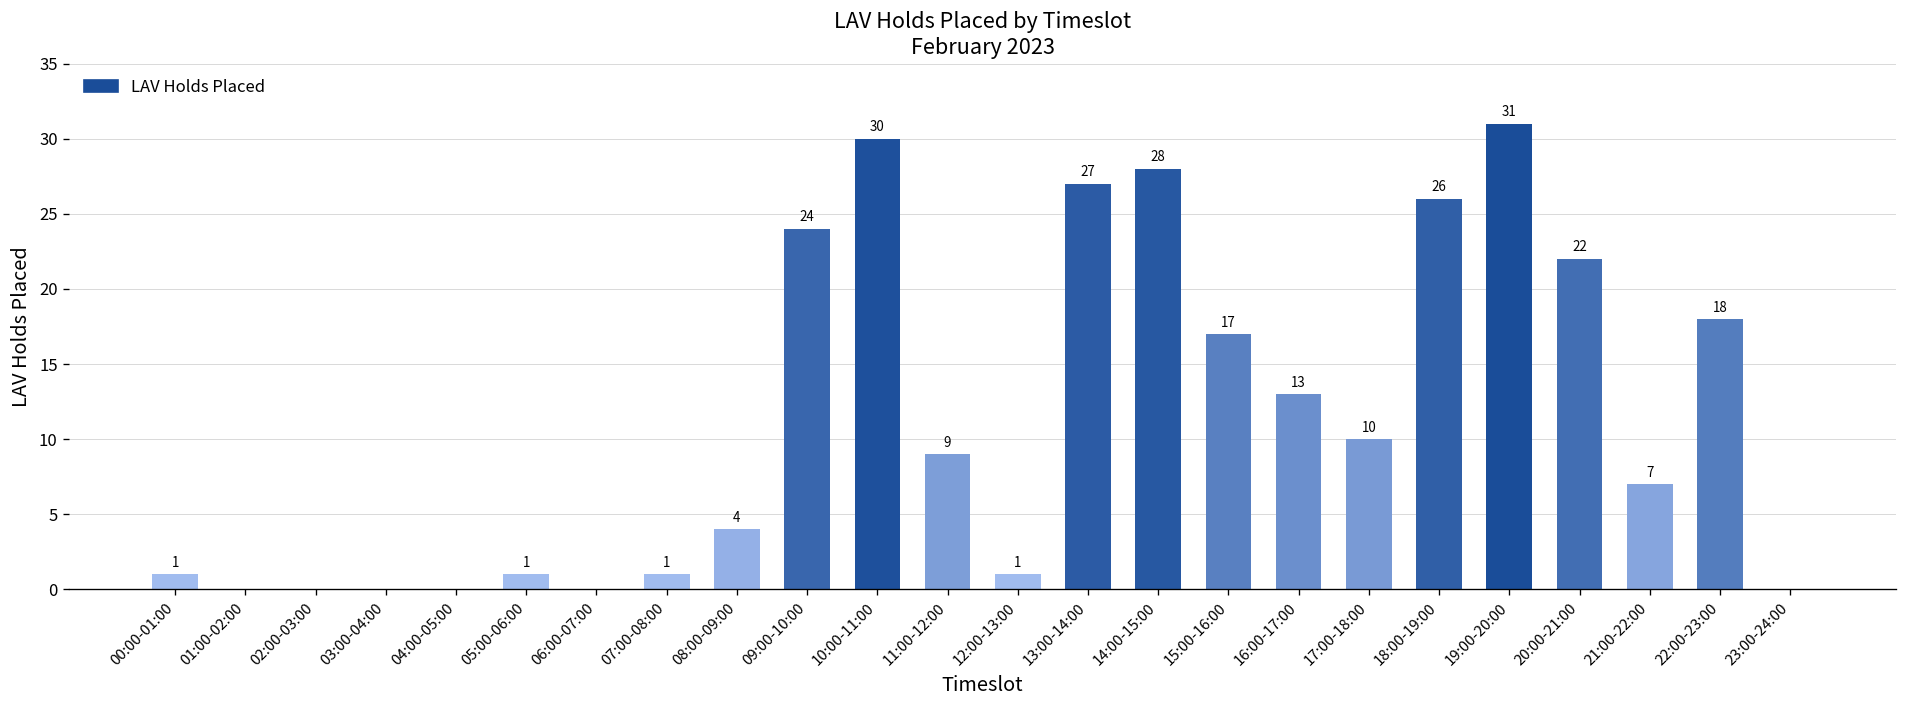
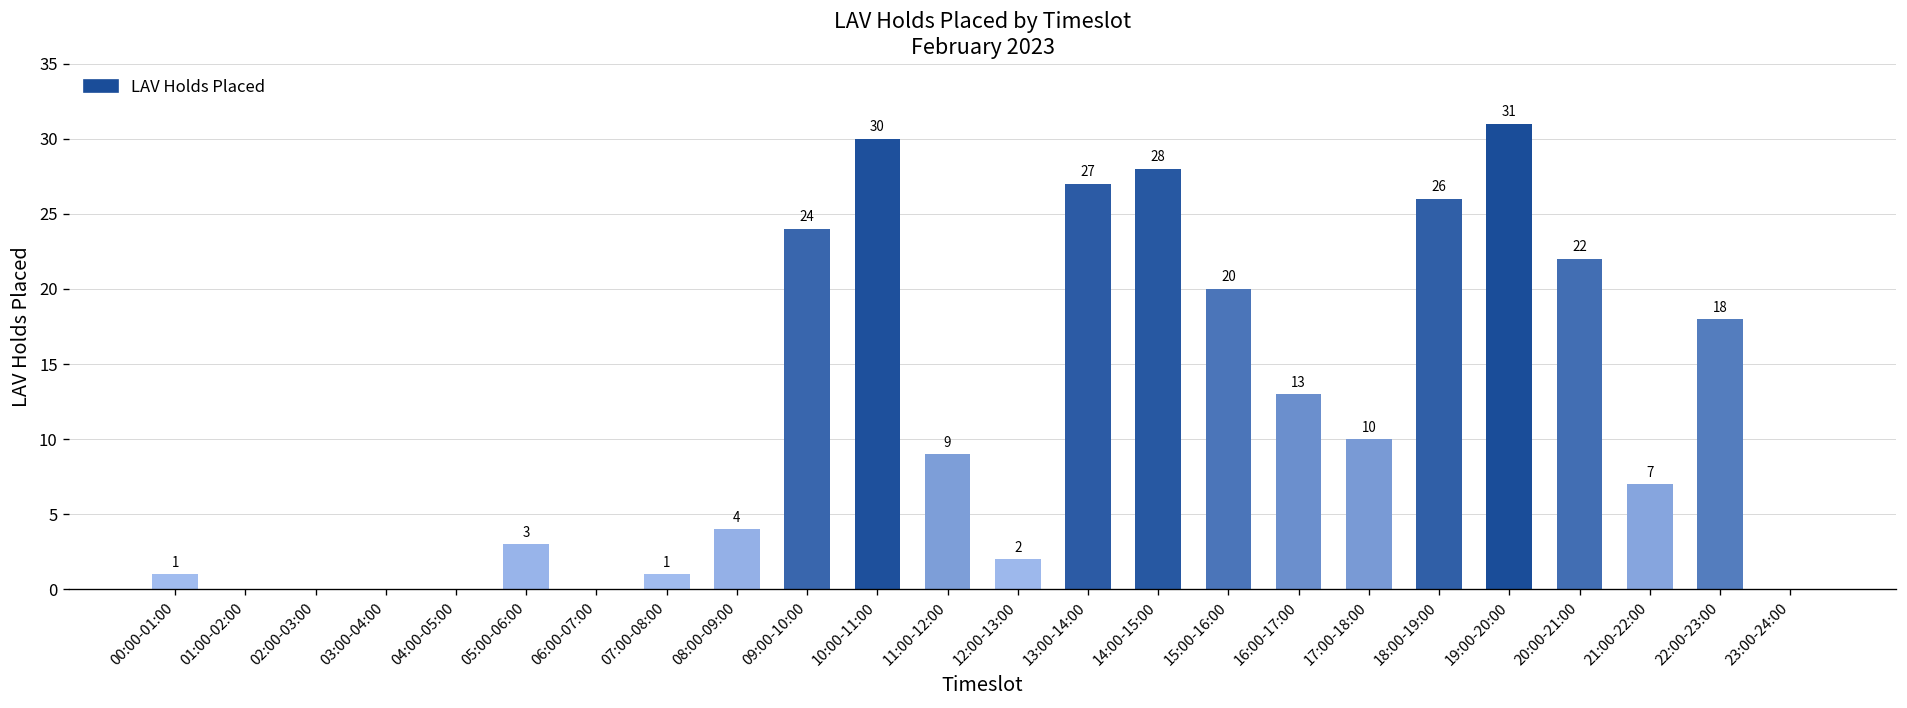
  {
    "00:00-01:00": 1,
-   "05:00-06:00": 1,
+   "05:00-06:00": 3,
    "07:00-08:00": 1,
    "08:00-09:00": 4,
    "09:00-10:00": 24,
    "10:00-11:00": 30,
    "11:00-12:00": 9,
-   "12:00-13:00": 1,
+   "12:00-13:00": 2,
    "13:00-14:00": 27,
    "14:00-15:00": 28,
-   "15:00-16:00": 17,
+   "15:00-16:00": 20,
    "16:00-17:00": 13,
    "17:00-18:00": 10,
    "18:00-19:00": 26,
    "19:00-20:00": 31,
    "20:00-21:00": 22,
    "21:00-22:00": 7,
    "22:00-23:00": 18
  }
